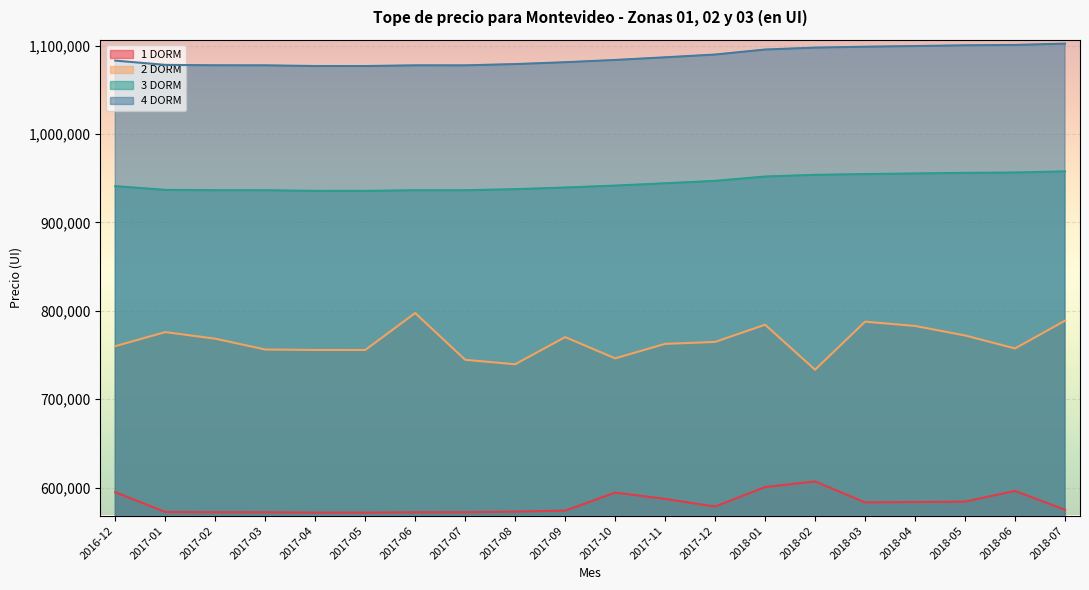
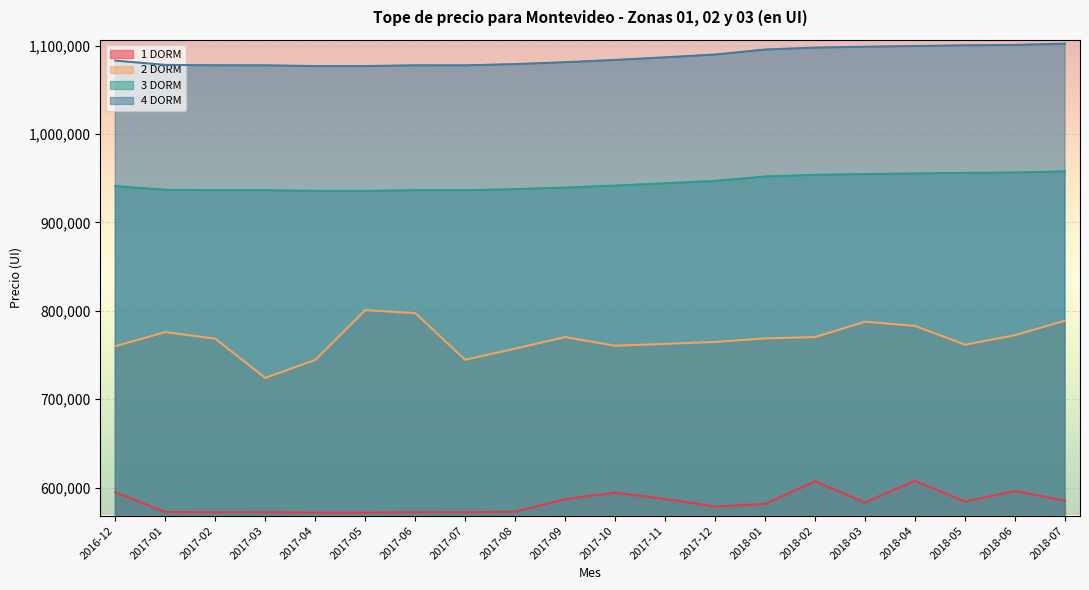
  {
    "1 DORM": {
      "2016-12": "590,000",
      "2017-01": "570,000",
      "2017-02": "570,000",
      "2017-03": "570,000",
      "2017-04": "570,000",
      "2017-05": "570,000",
      "2017-06": "570,000",
      "2017-07": "570,000",
      "2017-08": "570,000",
-     "2017-09": "570,000",
+     "2017-09": "590,000",
      "2017-10": "590,000",
      "2017-11": "590,000",
      "2017-12": "580,000",
-     "2018-01": "600,000",
+     "2018-01": "580,000",
      "2018-02": "610,000",
      "2018-03": "580,000",
-     "2018-04": "580,000",
+     "2018-04": "610,000",
      "2018-05": "580,000",
      "2018-06": "600,000",
-     "2018-07": "570,000"
+     "2018-07": "590,000"
    },
    "2 DORM": {
      "2016-12": "760,000",
      "2017-01": "780,000",
      "2017-02": "770,000",
-     "2017-03": "760,000",
-     "2017-04": "760,000",
-     "2017-05": "760,000",
+     "2017-03": "720,000",
+     "2017-04": "740,000",
+     "2017-05": "800,000",
      "2017-06": "800,000",
      "2017-07": "740,000",
-     "2017-08": "740,000",
+     "2017-08": "760,000",
      "2017-09": "770,000",
-     "2017-10": "750,000",
+     "2017-10": "760,000",
      "2017-11": "760,000",
      "2017-12": "760,000",
-     "2018-01": "780,000",
-     "2018-02": "730,000",
+     "2018-01": "770,000",
+     "2018-02": "770,000",
      "2018-03": "790,000",
      "2018-04": "780,000",
-     "2018-05": "770,000",
-     "2018-06": "760,000",
+     "2018-05": "760,000",
+     "2018-06": "770,000",
      "2018-07": "790,000"
    }
  }
